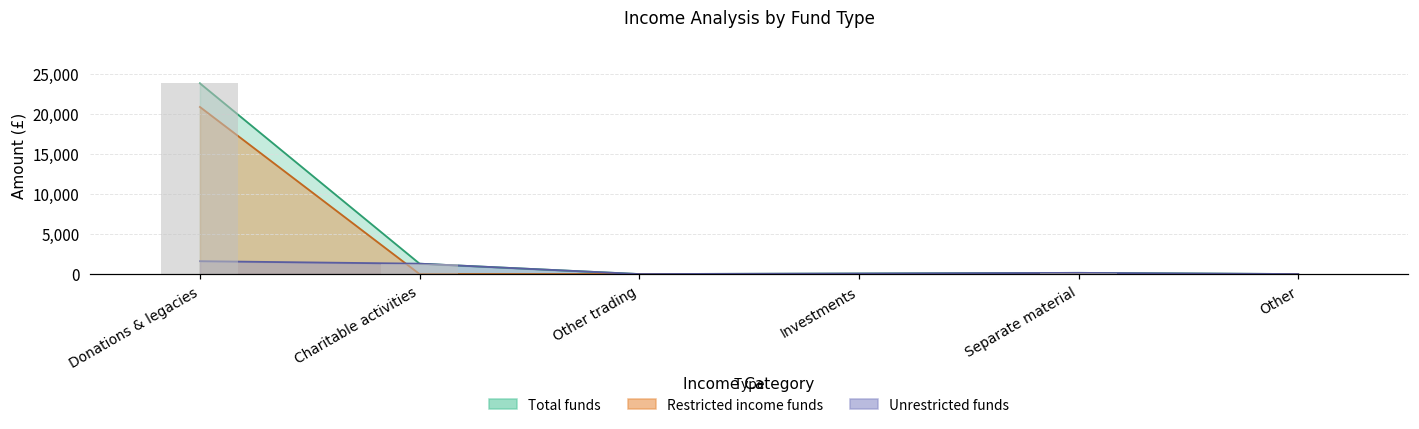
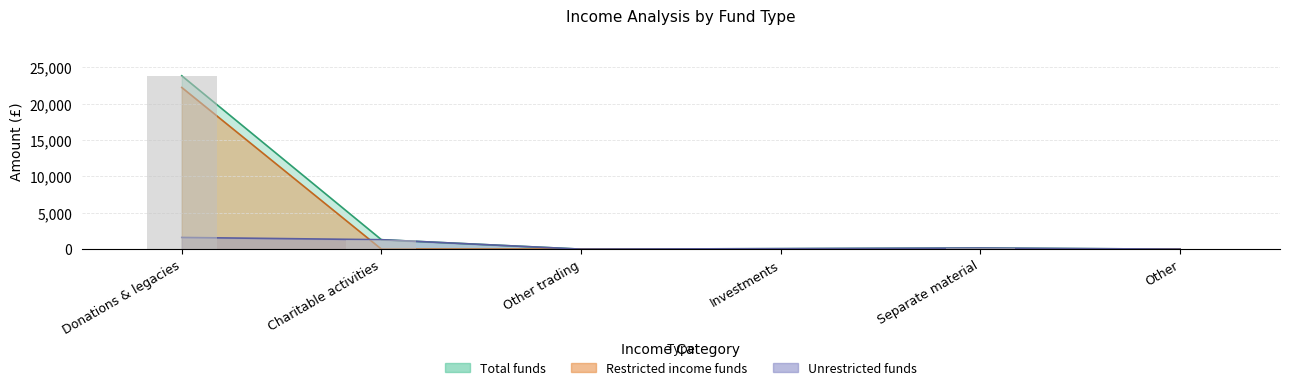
  {
    "Restricted income funds": {
-     "Donations & legacies": "21,000",
+     "Donations & legacies": "22,000",
      "Charitable activities": "0"
    }
  }
